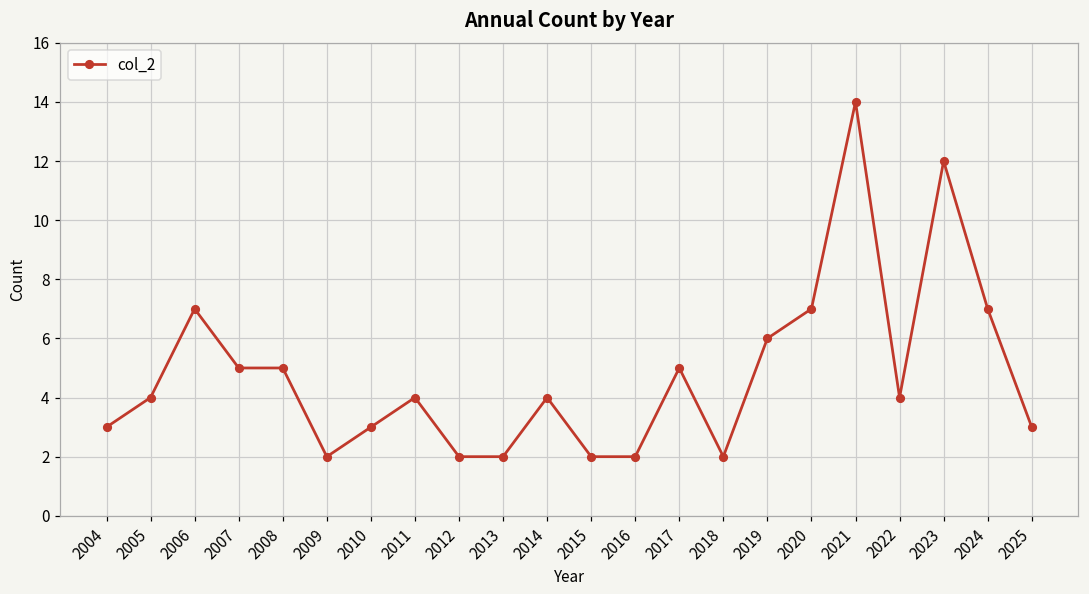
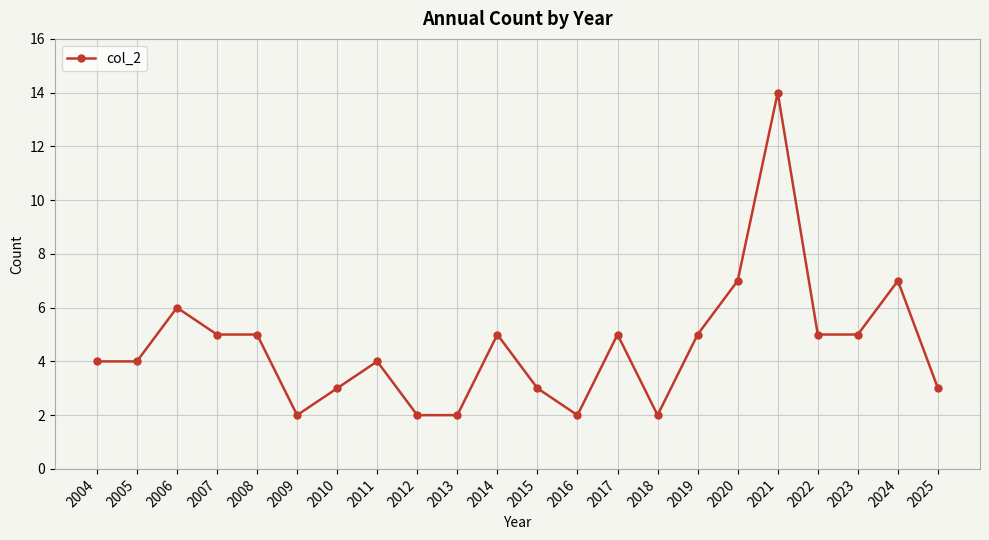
  {
-   "2004": 3,
+   "2004": 4,
    "2005": 4,
-   "2006": 7,
+   "2006": 6,
    "2007": 5,
    "2008": 5,
    "2009": 2,
    "2010": 3,
    "2011": 4,
    "2012": 2,
    "2013": 2,
-   "2014": 4,
-   "2015": 2,
+   "2014": 5,
+   "2015": 3,
    "2016": 2,
    "2017": 5,
    "2018": 2,
-   "2019": 6,
+   "2019": 5,
    "2020": 7,
    "2021": 14,
-   "2022": 4,
-   "2023": 12,
+   "2022": 5,
+   "2023": 5,
    "2024": 7,
    "2025": 3
  }
